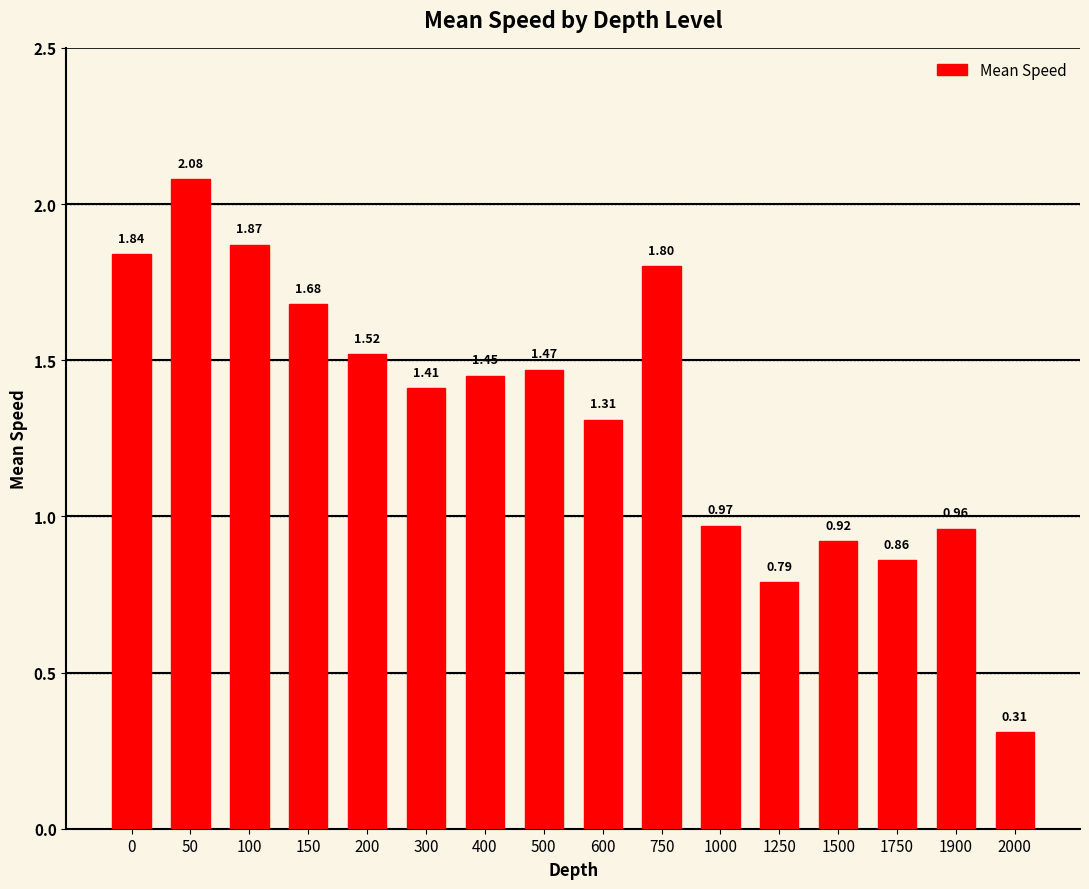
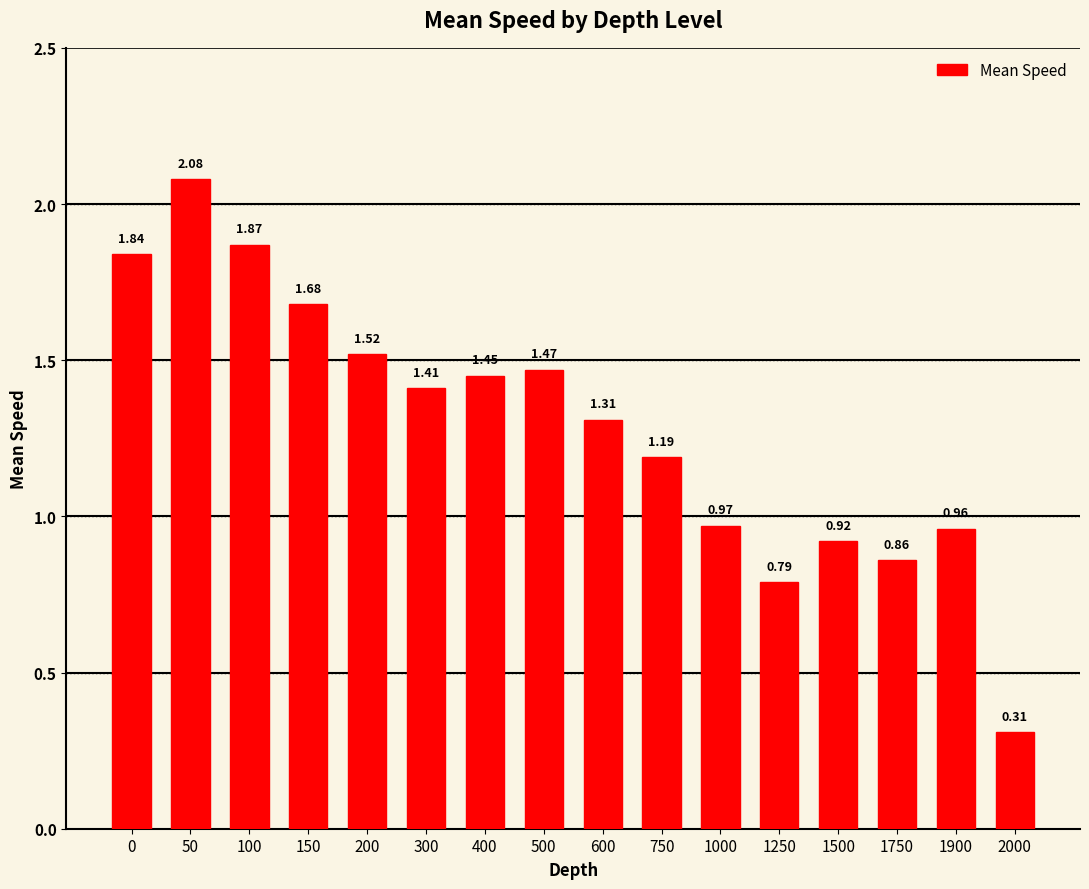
  {
    "0": 1.84,
    "50": 2.08,
    "100": 1.87,
    "150": 1.68,
    "200": 1.52,
    "300": 1.41,
    "400": 1.45,
    "500": 1.47,
    "600": 1.31,
-   "750": 1.80,
+   "750": 1.19,
    "1000": 0.97,
    "1250": 0.79,
    "1500": 0.92,
    "1750": 0.86,
    "1900": 0.96,
    "2000": 0.31
  }
